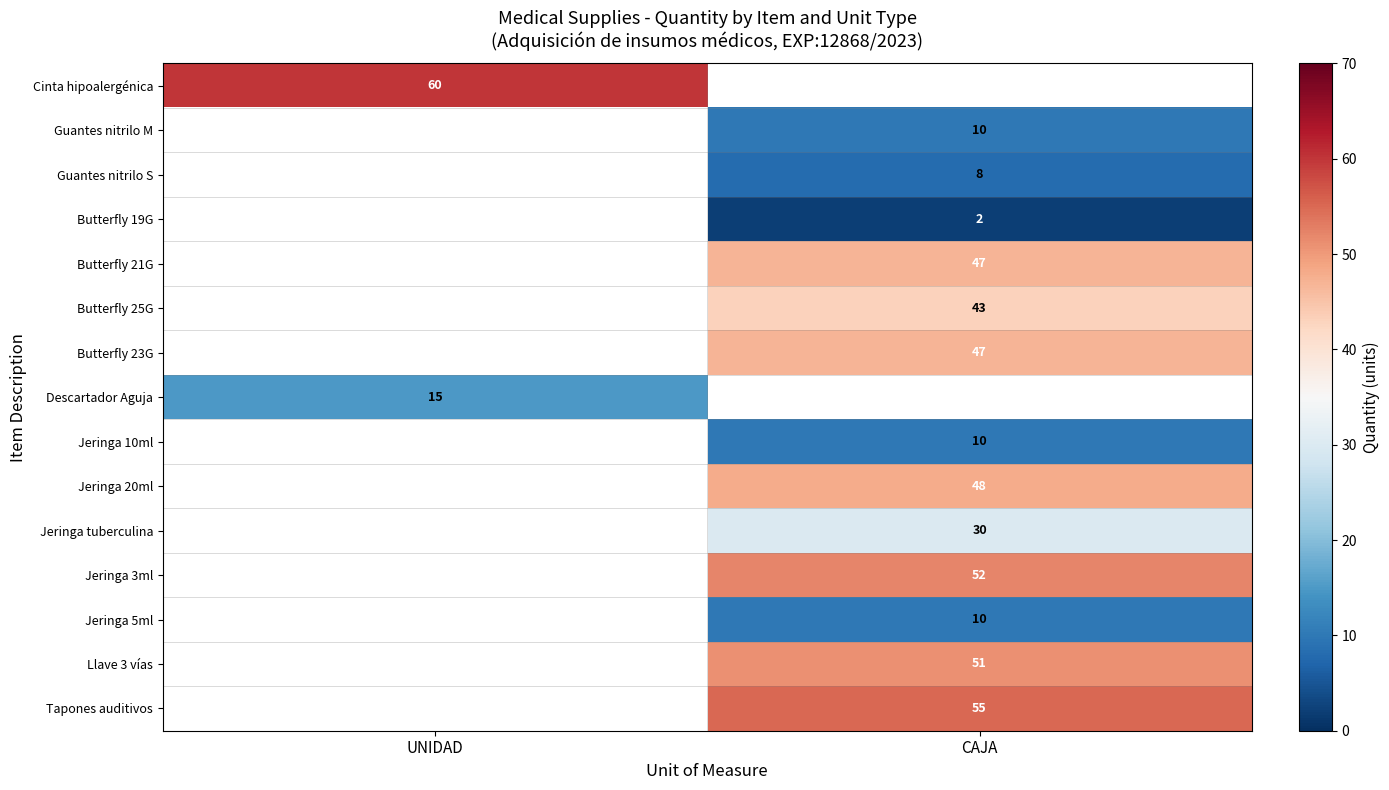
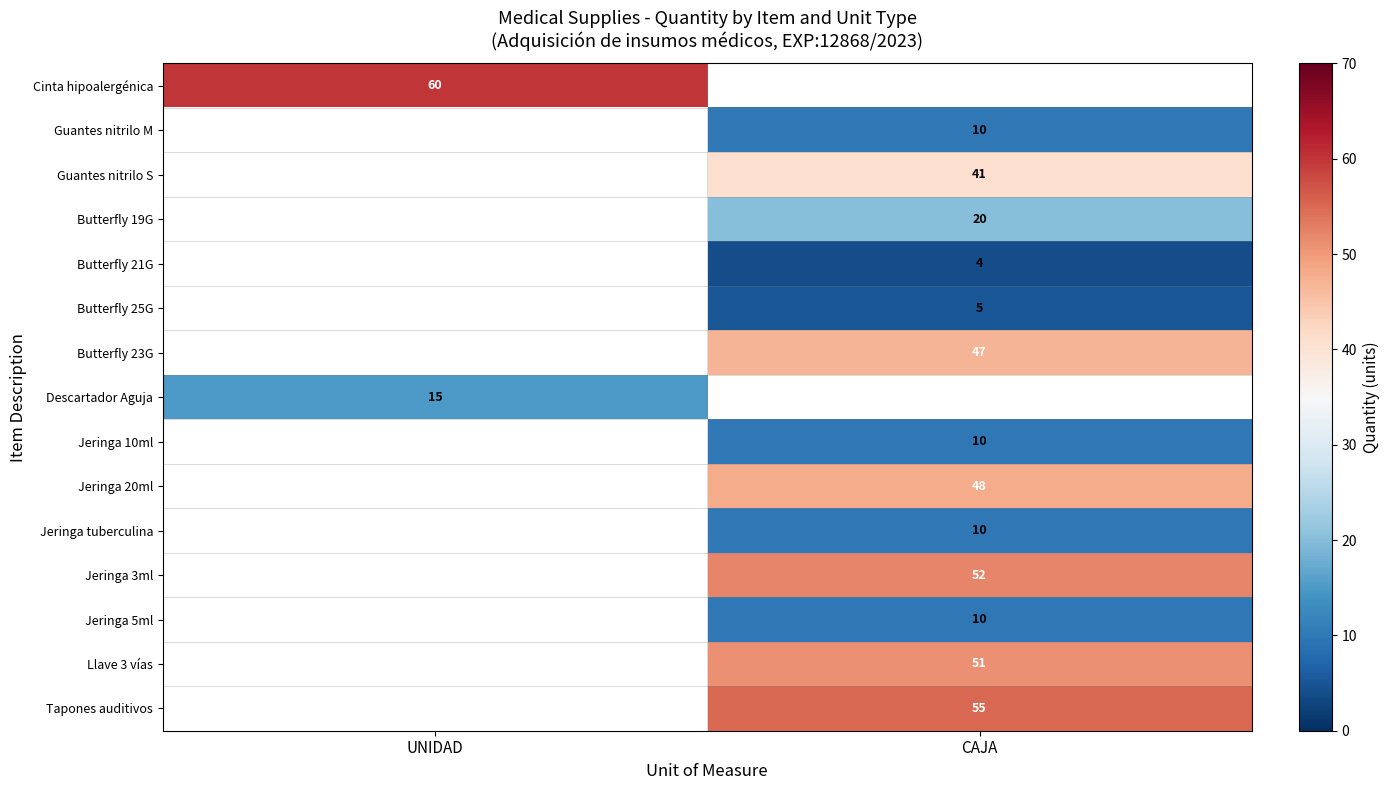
  {
    "Cinta hipoalergénica": {
      "UNIDAD": 60
    },
    "Guantes nitrilo M": {
      "CAJA": 10
    },
    "Guantes nitrilo S": {
-     "CAJA": 8
+     "CAJA": 41
    },
    "Butterfly 19G": {
-     "CAJA": 2
+     "CAJA": 20
    },
    "Butterfly 21G": {
-     "CAJA": 47
+     "CAJA": 4
    },
    "Butterfly 25G": {
-     "CAJA": 43
+     "CAJA": 5
    },
    "Butterfly 23G": {
      "CAJA": 47
    },
    "Descartador Aguja": {
      "UNIDAD": 15
    },
    "Jeringa 10ml": {
      "CAJA": 10
    },
    "Jeringa 20ml": {
      "CAJA": 48
    },
    "Jeringa tuberculina": {
-     "CAJA": 30
+     "CAJA": 10
    },
    "Jeringa 3ml": {
      "CAJA": 52
    },
    "Jeringa 5ml": {
      "CAJA": 10
    },
    "Llave 3 vías": {
      "CAJA": 51
    },
    "Tapones auditivos": {
      "CAJA": 55
    }
  }
